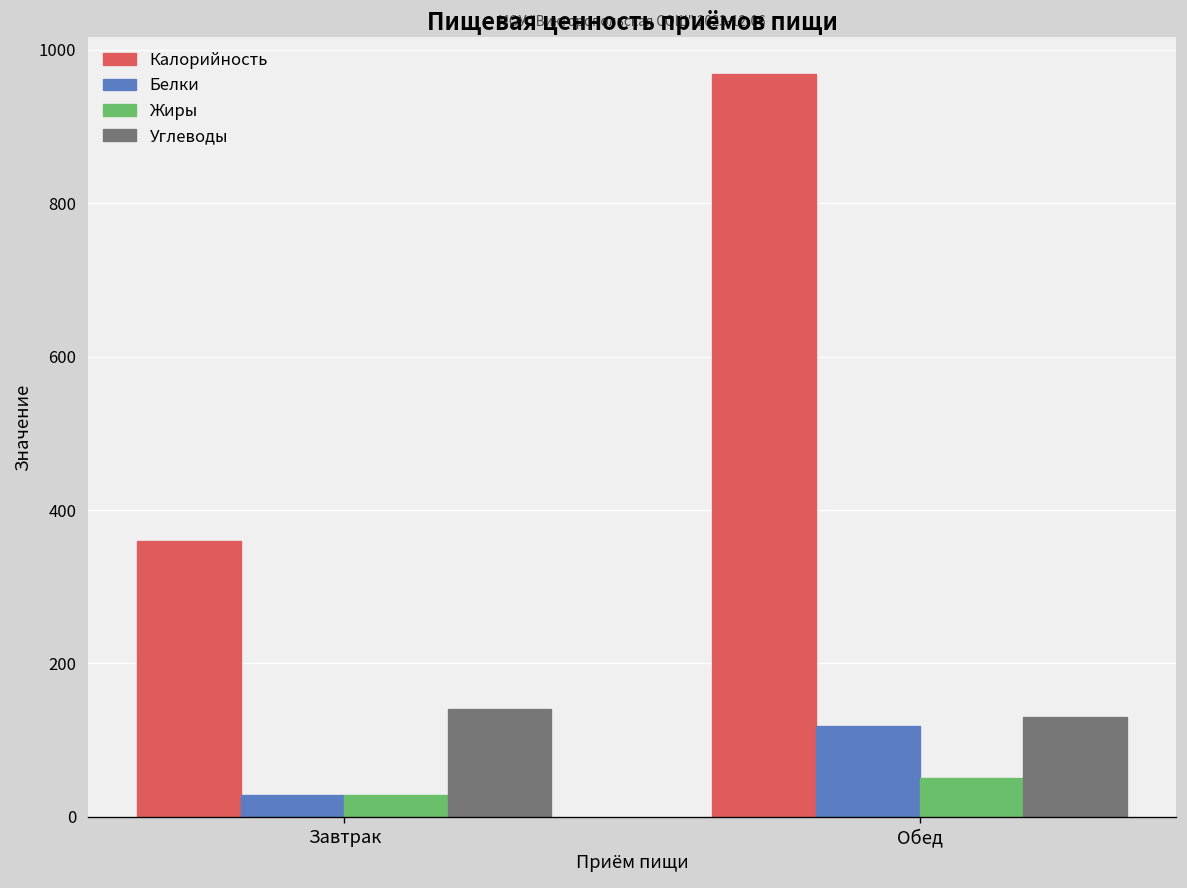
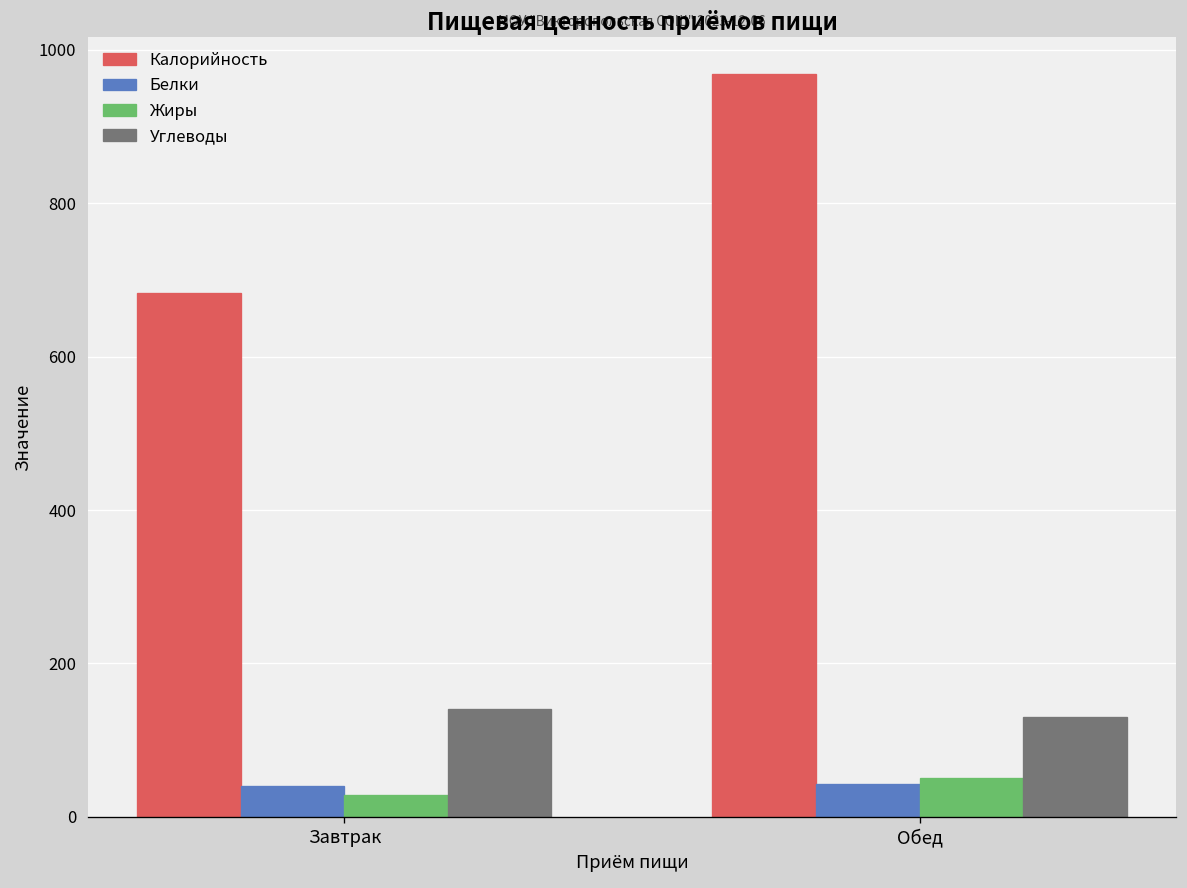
  {
    "Калорийность": {
-     "Завтрак": 360,
+     "Завтрак": 680,
      "Обед": 970
    },
    "Белки": {
-     "Завтрак": 30,
-     "Обед": 120
+     "Завтрак": 40,
+     "Обед": 40
    },
    "Жиры": {
      "Завтрак": 30,
      "Обед": 50
    },
    "Углеводы": {
      "Завтрак": 140,
      "Обед": 130
    }
  }
